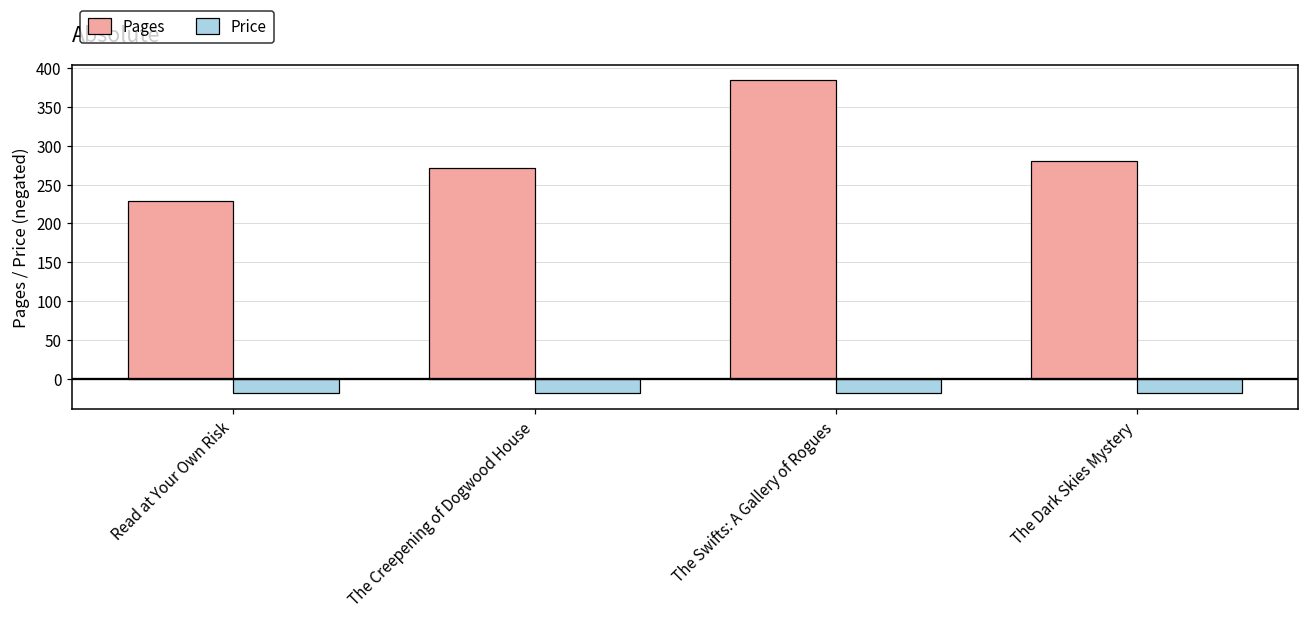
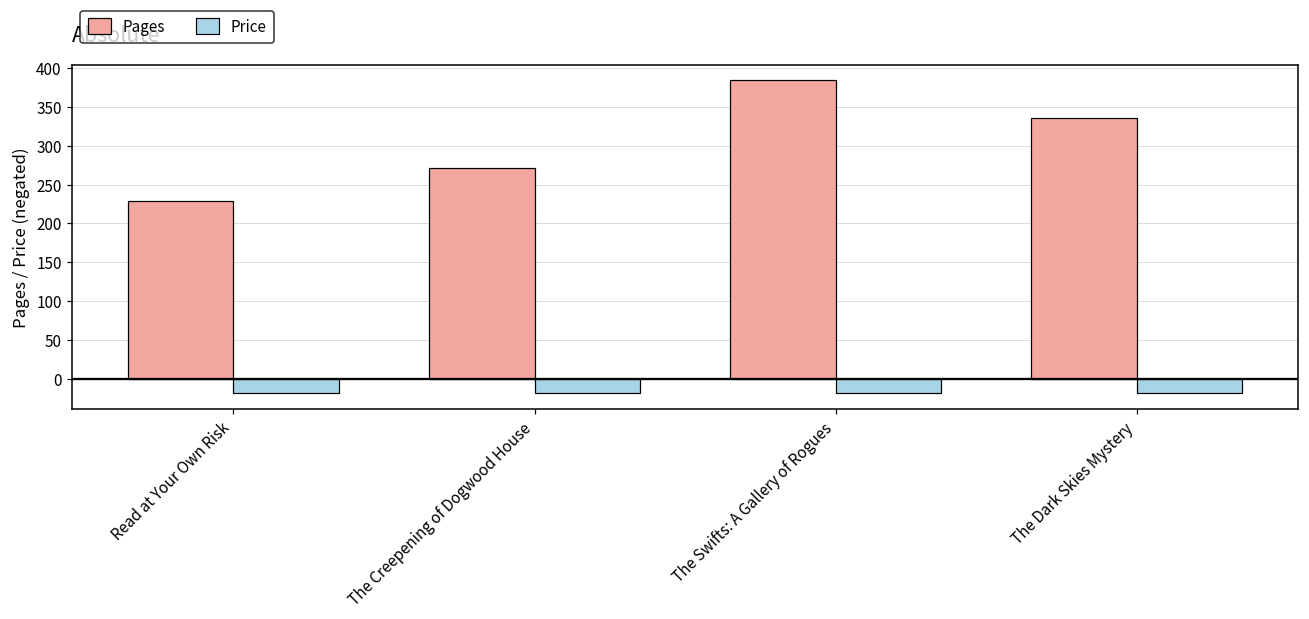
  {
    "Pages": {
      "Read at Your Own Risk": 230,
      "The Creepening of Dogwood House": 270,
      "The Swifts: A Gallery of Rogues": 380,
-     "The Dark Skies Mystery": 280
+     "The Dark Skies Mystery": 340
    },
    "Price": {
      "Read at Your Own Risk": -20,
      "The Creepening of Dogwood House": -20,
      "The Swifts: A Gallery of Rogues": -20,
      "The Dark Skies Mystery": -20
    }
  }
